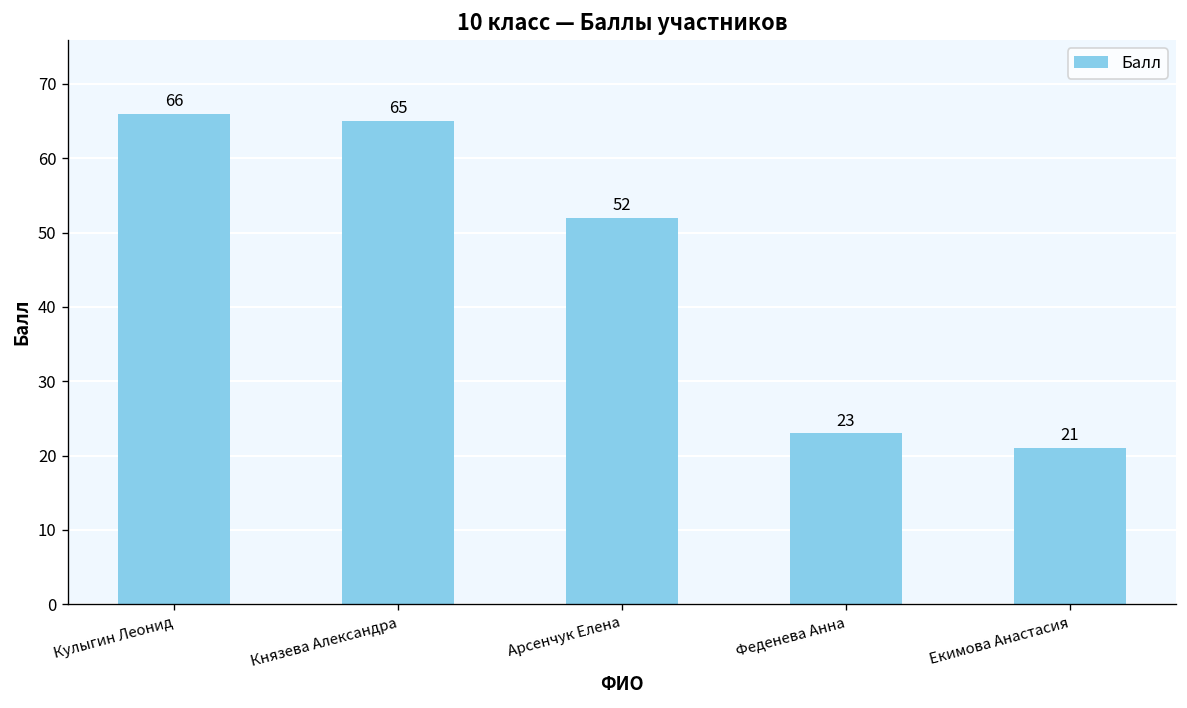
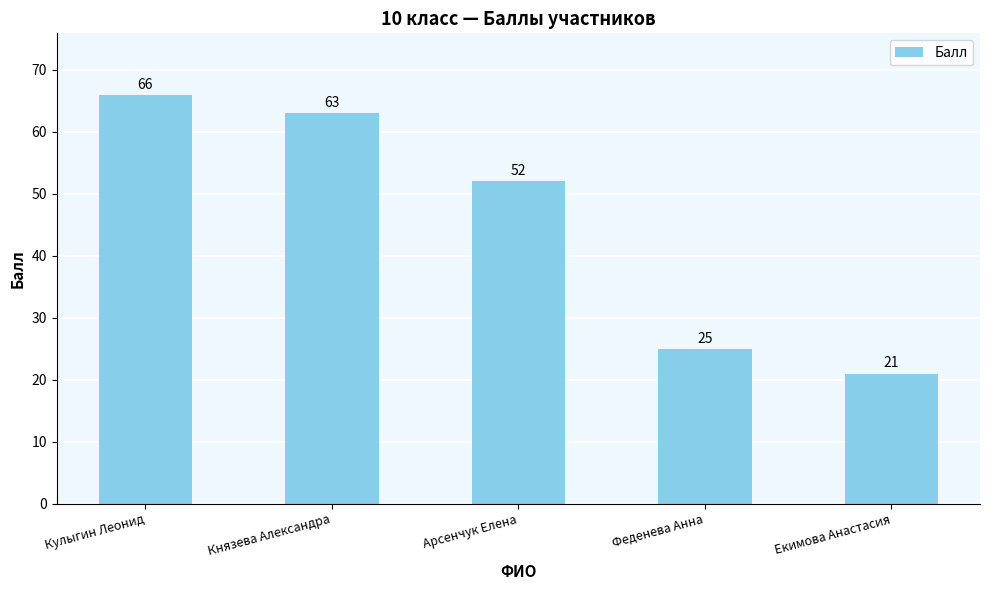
  {
    "Кулыгин Леонид": 66,
-   "Князева Александра": 65,
+   "Князева Александра": 63,
    "Арсенчук Елена": 52,
-   "Феденева Анна": 23,
+   "Феденева Анна": 25,
    "Екимова Анастасия": 21
  }
